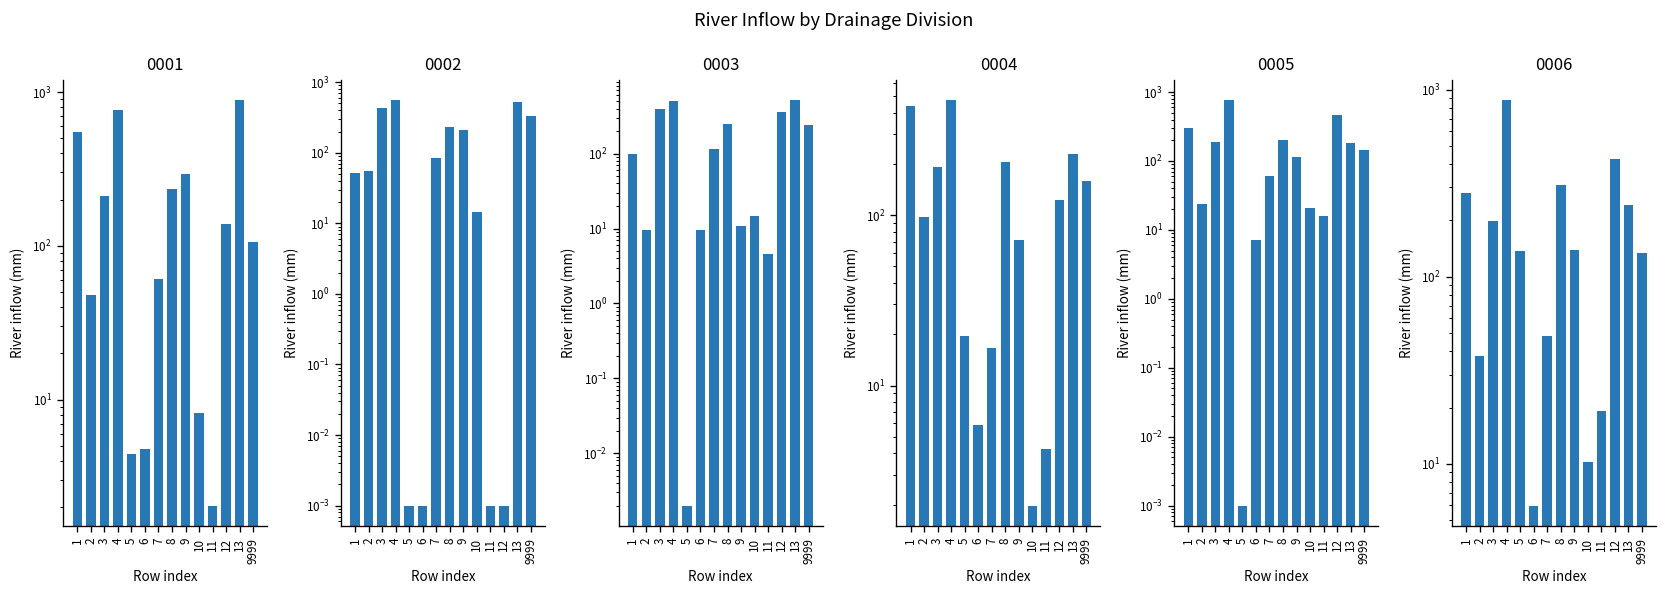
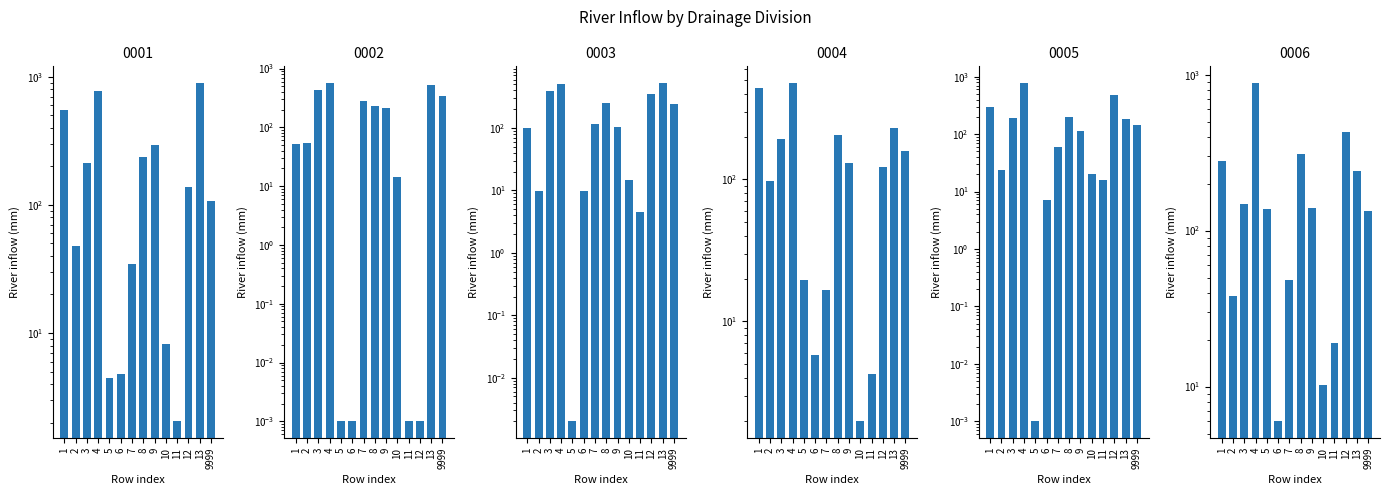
  {
    "0001": {
      "1": 550,
      "2": 48,
      "3": 210,
      "4": 800,
      "5": 4.4,
      "6": 4.8,
-     "7": 60,
+     "7": 34,
      "8": 240,
      "9": 290,
      "10": 8,
      "11": 2,
      "12": 140,
      "13": 900,
      "9999": 110
    },
    "0002": {
      "1": 50,
      "2": 60,
      "3": 400,
      "4": 600,
      "5": 0.0010,
      "6": 0.0010,
-     "7": 80,
+     "7": 300,
      "8": 230,
      "9": 210,
      "10": 14,
      "11": 0.0010,
      "12": 0.0010,
      "13": 500,
      "9999": 300
    },
    "0003": {
      "1": 100,
      "2": 10,
      "3": 400,
      "4": 500,
      "5": 0.0020,
      "6": 10,
      "7": 120,
      "8": 250,
-     "9": 11,
+     "9": 100,
      "10": 15,
      "11": 5,
      "12": 400,
      "13": 500,
      "9999": 240
    },
    "0004": {
      "1": 440,
      "2": 100,
      "3": 190,
      "4": 470,
      "5": 20,
      "6": 6,
      "7": 17,
      "8": 200,
-     "9": 70,
+     "9": 130,
      "10": 2,
      "11": 4.3,
      "12": 120,
      "13": 230,
      "9999": 160
    },
    "0005": {
      "1": 300,
      "2": 24,
      "3": 190,
      "4": 800,
      "5": 0.0010,
      "6": 7,
      "7": 60,
      "8": 200,
      "9": 110,
      "10": 21,
      "11": 16,
      "12": 500,
      "13": 180,
      "9999": 150
    },
    "0006": {
      "1": 280,
      "2": 38,
-     "3": 200,
+     "3": 150,
      "4": 900,
      "5": 140,
      "6": 6,
      "7": 48,
      "8": 310,
      "9": 140,
      "10": 10,
      "11": 19,
      "12": 430,
      "13": 240,
      "9999": 130
    }
  }
